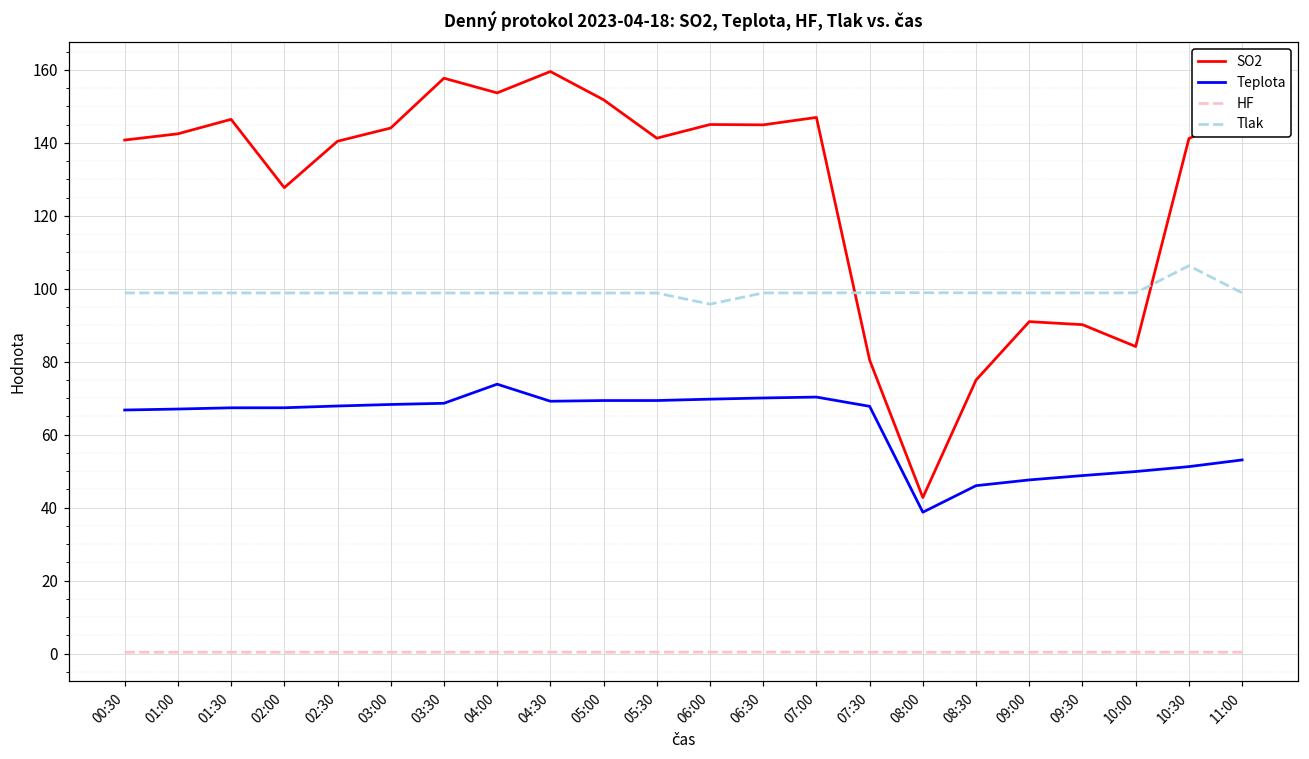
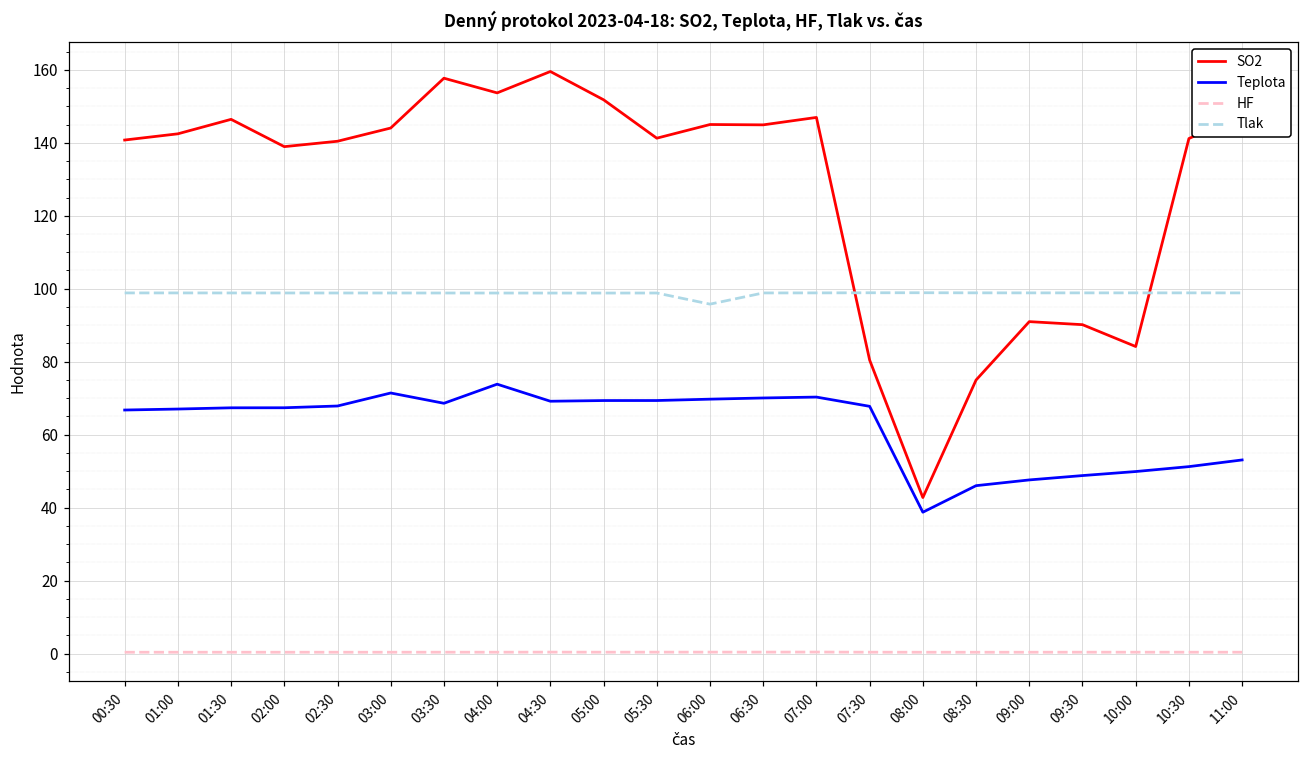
  {
    "SO2": {
      "00:30": 141,
      "01:00": 142,
      "01:30": 146,
-     "02:00": 128,
+     "02:00": 139,
      "02:30": 140,
      "03:00": 144,
      "03:30": 158,
      "04:00": 154,
      "04:30": 160,
      "05:00": 152,
      "05:30": 141,
      "06:00": 145,
      "06:30": 145,
      "07:00": 147,
      "07:30": 80,
      "08:00": 43,
      "08:30": 75,
      "09:00": 91,
      "09:30": 90,
      "10:00": 84,
      "10:30": 141
    },
    "Teplota": {
      "00:30": 67,
      "01:00": 67,
      "01:30": 67,
      "02:00": 67,
      "02:30": 68,
-     "03:00": 68,
+     "03:00": 71,
      "03:30": 69,
      "04:00": 74,
      "04:30": 69,
      "05:00": 69,
      "05:30": 69,
      "06:00": 70,
      "06:30": 70,
      "07:00": 70,
      "07:30": 68,
      "08:00": 39,
      "08:30": 46,
      "09:00": 48,
      "09:30": 49,
      "10:00": 50,
      "10:30": 51,
      "11:00": 53
    },
    "HF": {
      "00:30": 0,
      "01:00": 0,
      "01:30": 0,
      "02:00": 0,
      "02:30": 0,
      "03:00": 0,
      "03:30": 0,
      "04:00": 0,
      "04:30": 0,
      "05:00": 0,
      "05:30": 0,
      "06:00": 0,
      "06:30": 0,
      "07:00": 0,
      "07:30": 0,
      "08:00": 0,
      "08:30": 0,
      "09:00": 0,
      "09:30": 0,
      "10:00": 0,
      "10:30": 0,
      "11:00": 0
    },
    "Tlak": {
      "00:30": 99,
      "01:00": 99,
      "01:30": 99,
      "02:00": 99,
      "02:30": 99,
      "03:00": 99,
      "03:30": 99,
      "04:00": 99,
      "04:30": 99,
      "05:00": 99,
      "05:30": 99,
      "06:00": 96,
      "06:30": 99,
      "07:00": 99,
      "07:30": 99,
      "08:00": 99,
      "08:30": 99,
      "09:00": 99,
      "09:30": 99,
      "10:00": 99,
-     "10:30": 106,
+     "10:30": 99,
      "11:00": 99
    }
  }
